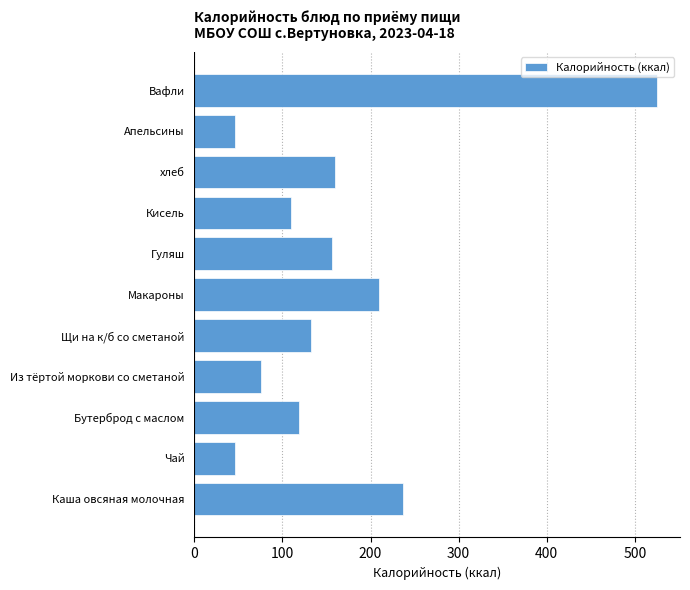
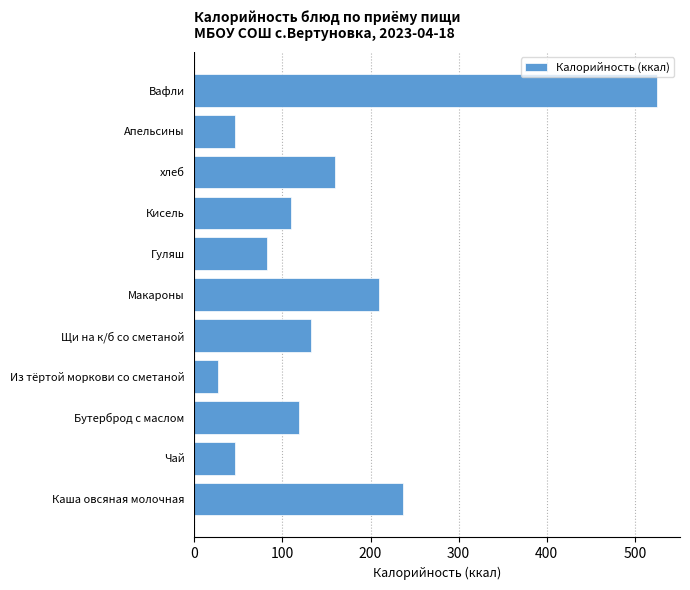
  {
    "Вафли": 530,
    "Апельсины": 50,
    "хлеб": 160,
    "Кисель": 110,
-   "Гуляш": 160,
+   "Гуляш": 80,
    "Макароны": 210,
    "Щи на к/б со сметаной": 130,
-   "Из тёртой моркови со сметаной": 80,
+   "Из тёртой моркови со сметаной": 30,
    "Бутерброд с маслом": 120,
    "Чай": 50,
    "Каша овсяная молочная": 240
  }
